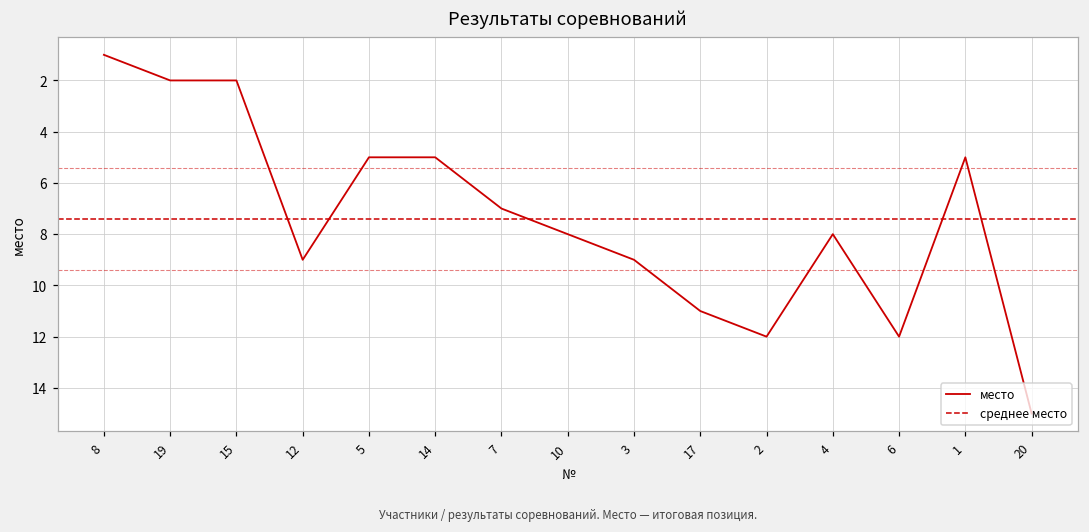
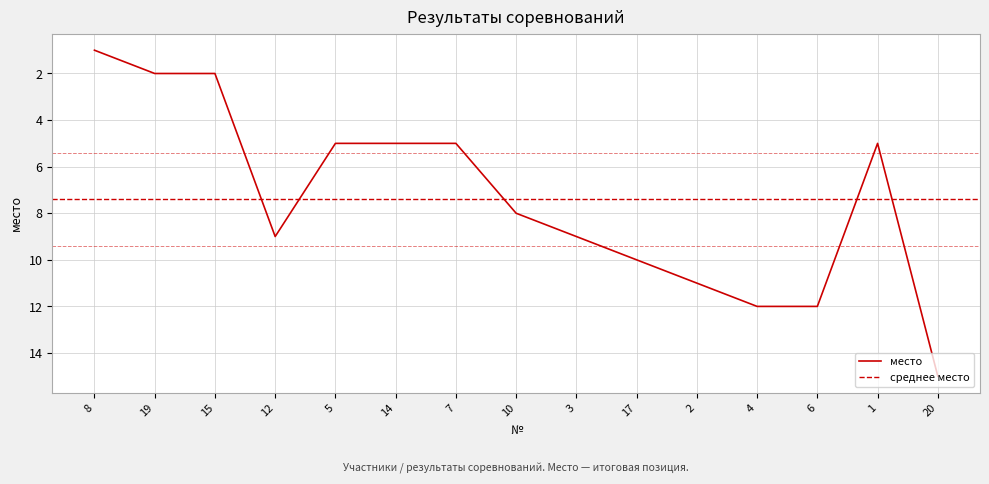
  {
    "8": 1,
    "19": 2,
    "15": 2,
    "12": 9,
    "5": 5,
    "14": 5,
-   "7": 7,
+   "7": 5,
    "10": 8,
    "3": 9,
-   "17": 11,
-   "2": 12,
-   "4": 8,
+   "17": 10,
+   "2": 11,
+   "4": 12,
    "6": 12,
    "1": 5
  }
